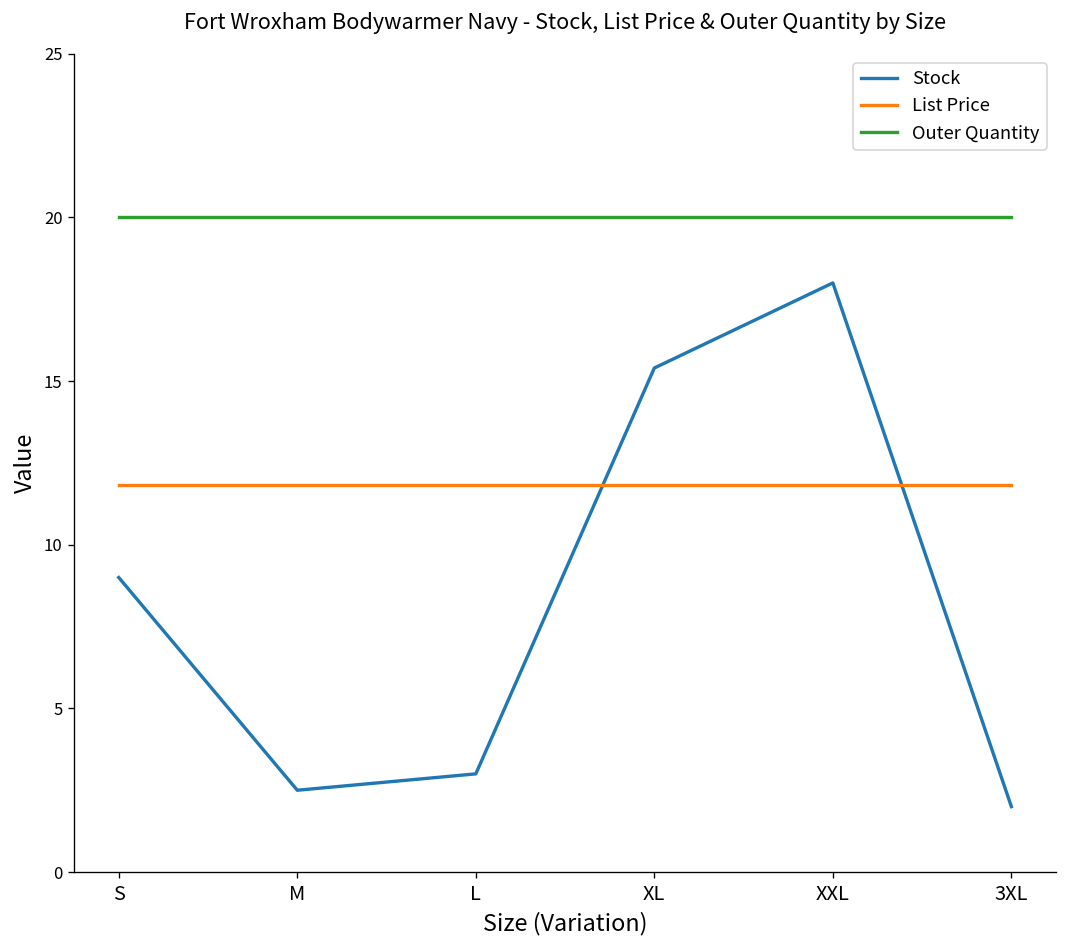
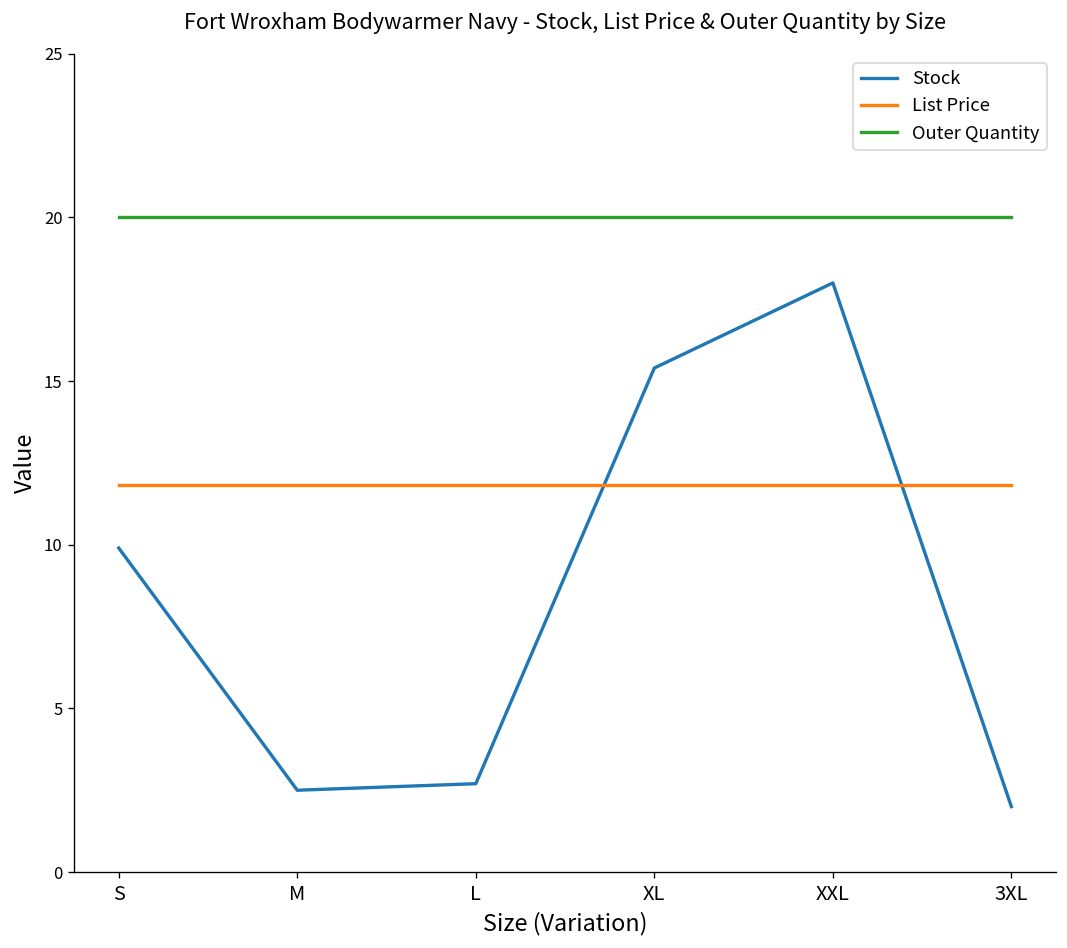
  {
    "Stock": {
-     "S": 9.0,
+     "S": 9.9,
      "M": 2.5,
-     "L": 3.0,
+     "L": 2.7,
      "XL": 15.4,
      "XXL": 18.0,
      "3XL": 2.0
    },
    "List Price": {
      "S": 11.8,
      "M": 11.8,
      "L": 11.8,
      "XL": 11.8,
      "XXL": 11.8,
      "3XL": 11.8
    },
    "Outer Quantity": {
      "S": 20.0,
      "M": 20.0,
      "L": 20.0,
      "XL": 20.0,
      "XXL": 20.0,
      "3XL": 20.0
    }
  }
